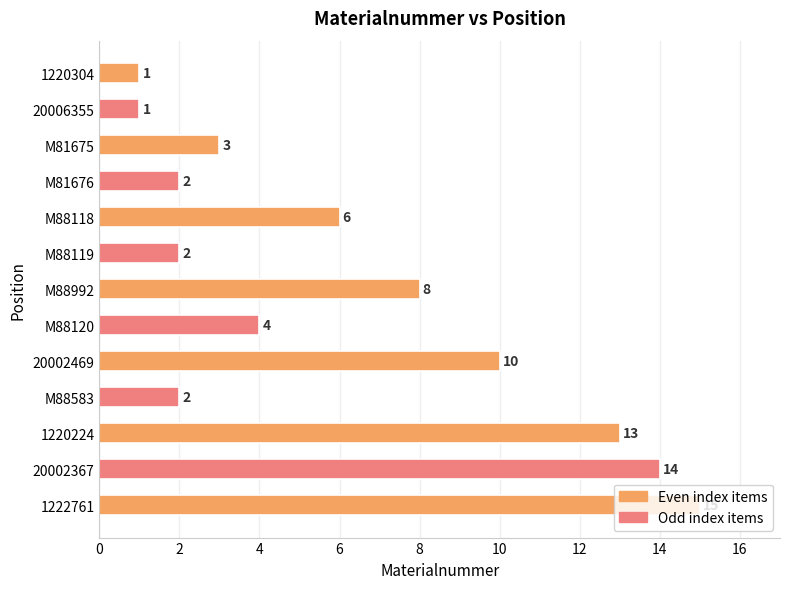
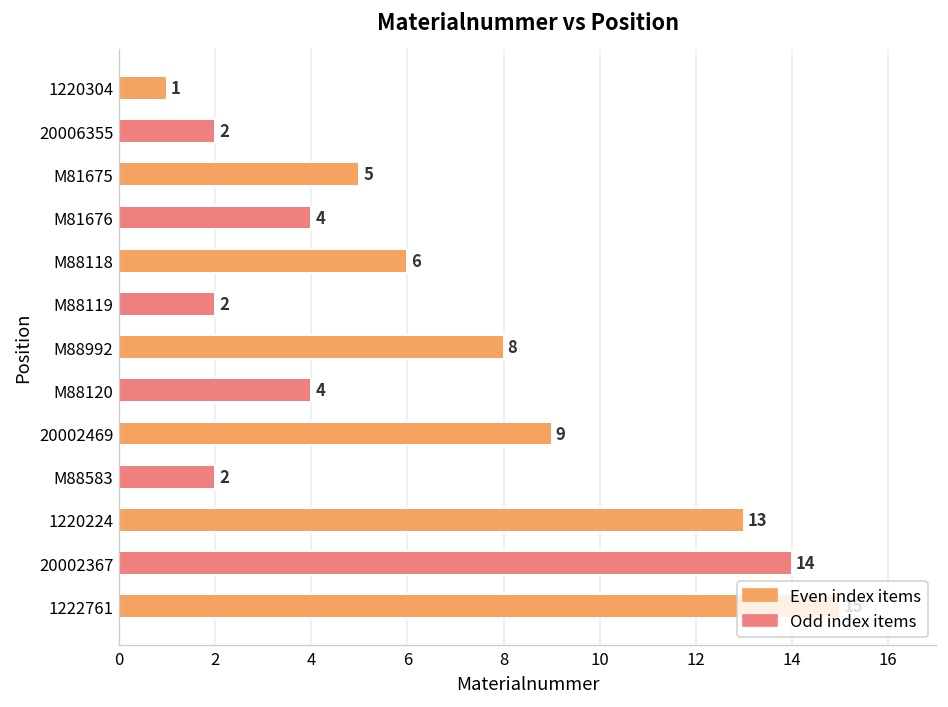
  {
    "1220304": 1,
-   "20006355": 1,
-   "M81675": 3,
-   "M81676": 2,
+   "20006355": 2,
+   "M81675": 5,
+   "M81676": 4,
    "M88118": 6,
    "M88119": 2,
    "M88992": 8,
    "M88120": 4,
-   "20002469": 10,
+   "20002469": 9,
    "M88583": 2,
    "1220224": 13,
    "20002367": 14
  }
